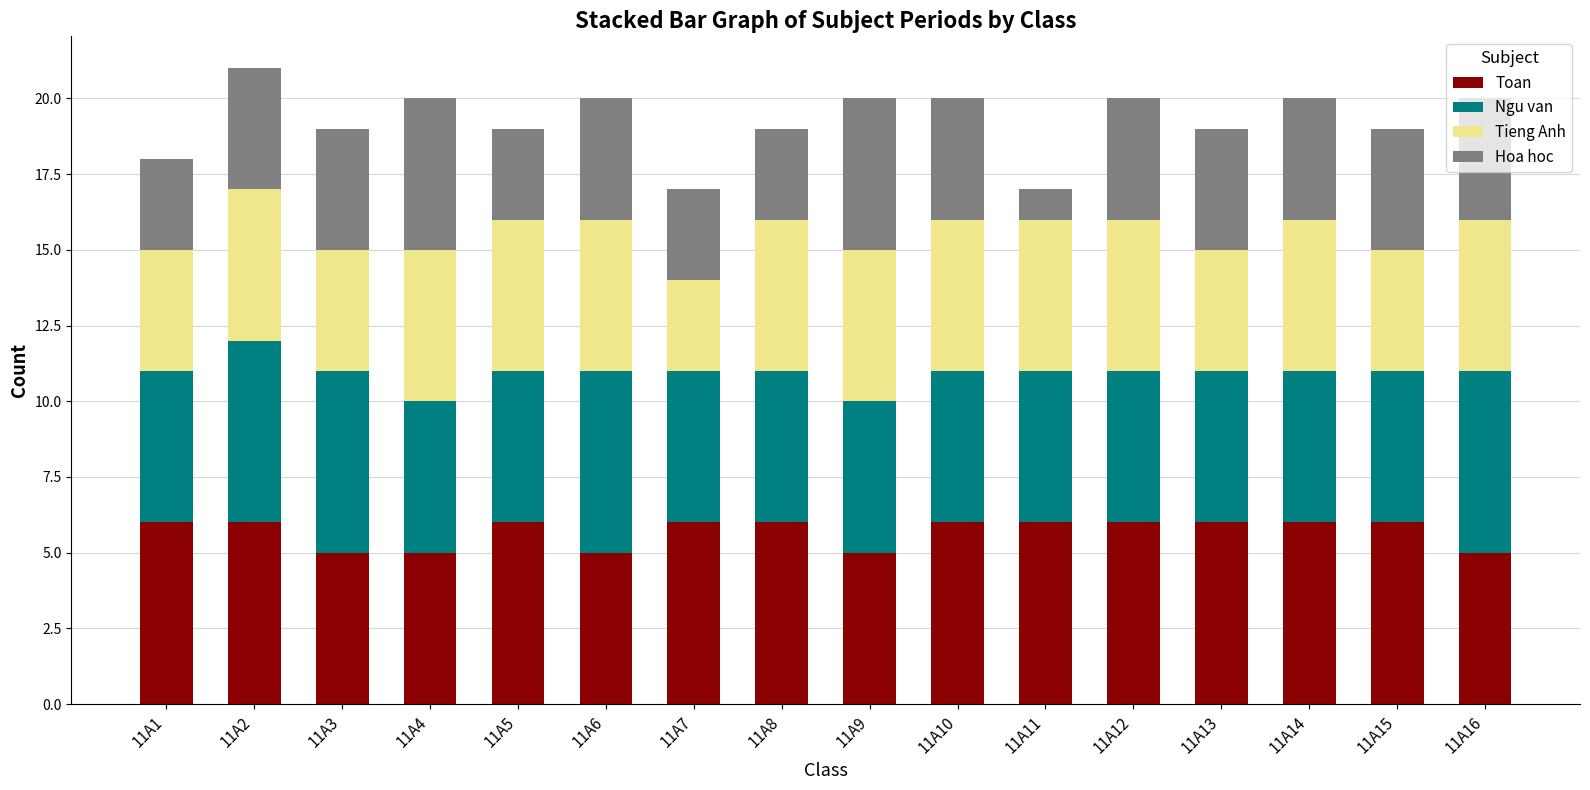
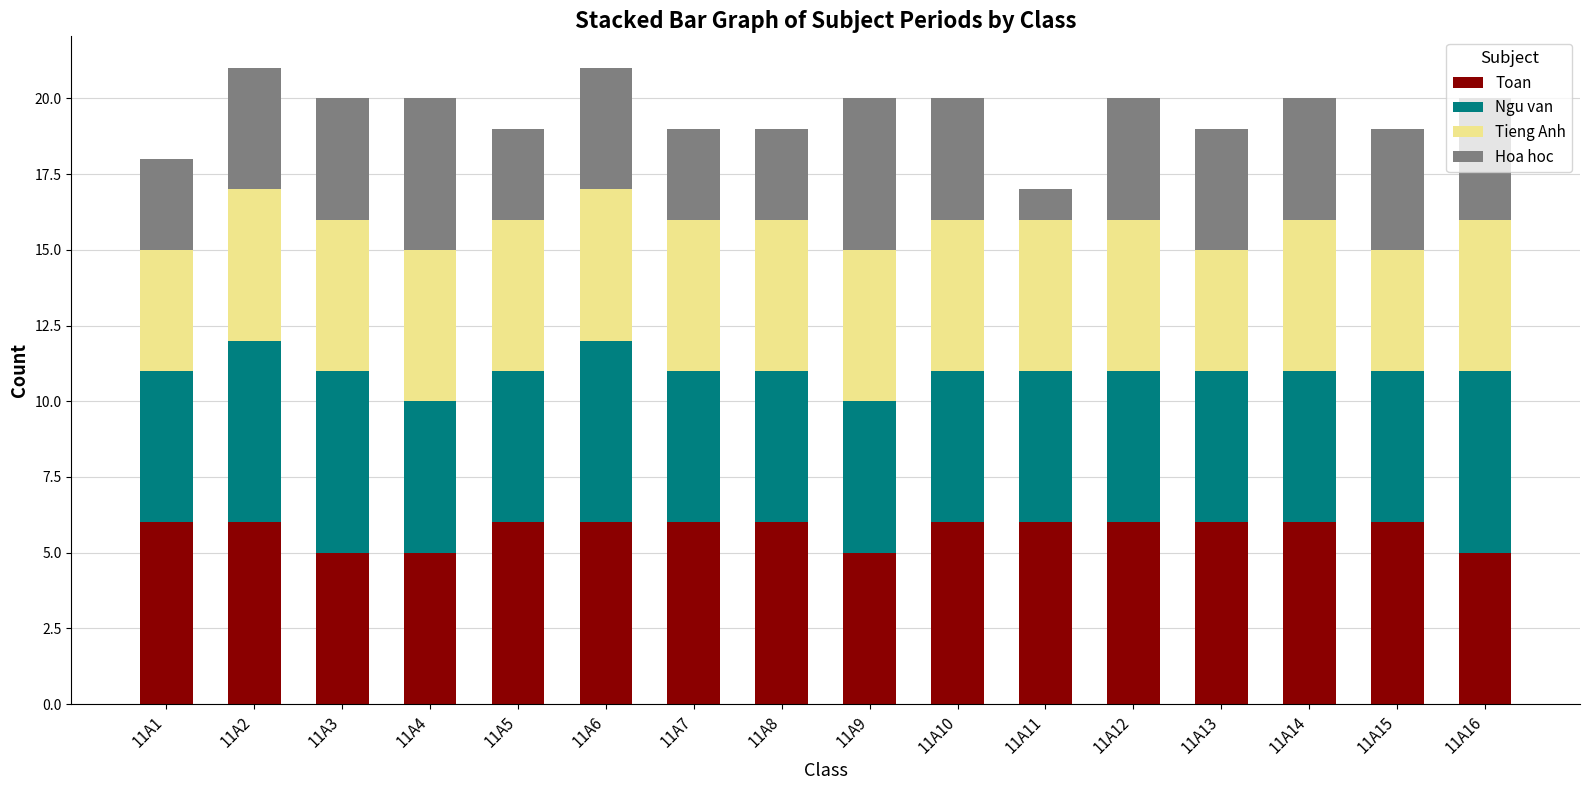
  {
    "Toan": {
      "11A1": 6,
      "11A2": 6,
      "11A3": 5,
      "11A4": 5,
      "11A5": 6,
-     "11A6": 5,
+     "11A6": 6,
      "11A7": 6,
      "11A8": 6,
      "11A9": 5,
      "11A10": 6,
      "11A11": 6,
      "11A12": 6,
      "11A13": 6,
      "11A14": 6,
      "11A15": 6,
      "11A16": 5
    },
    "Ngu van": {
      "11A1": 5,
      "11A2": 6,
      "11A3": 6,
      "11A4": 5,
      "11A5": 5,
      "11A6": 6,
      "11A7": 5,
      "11A8": 5,
      "11A9": 5,
      "11A10": 5,
      "11A11": 5,
      "11A12": 5,
      "11A13": 5,
      "11A14": 5,
      "11A15": 5,
      "11A16": 6
    },
    "Tieng Anh": {
      "11A1": 4,
      "11A2": 5,
-     "11A3": 4,
+     "11A3": 5,
      "11A4": 5,
      "11A5": 5,
      "11A6": 5,
-     "11A7": 3,
+     "11A7": 5,
      "11A8": 5,
      "11A9": 5,
      "11A10": 5,
      "11A11": 5,
      "11A12": 5,
      "11A13": 4,
      "11A14": 5,
      "11A15": 4,
      "11A16": 5
    },
    "Hoa hoc": {
      "11A1": 3,
      "11A2": 4,
      "11A3": 4,
      "11A4": 5,
      "11A5": 3,
      "11A6": 4,
      "11A7": 3,
      "11A8": 3,
      "11A9": 5,
      "11A10": 4,
      "11A11": 1,
      "11A12": 4,
      "11A13": 4,
      "11A14": 4,
      "11A15": 4
    }
  }
